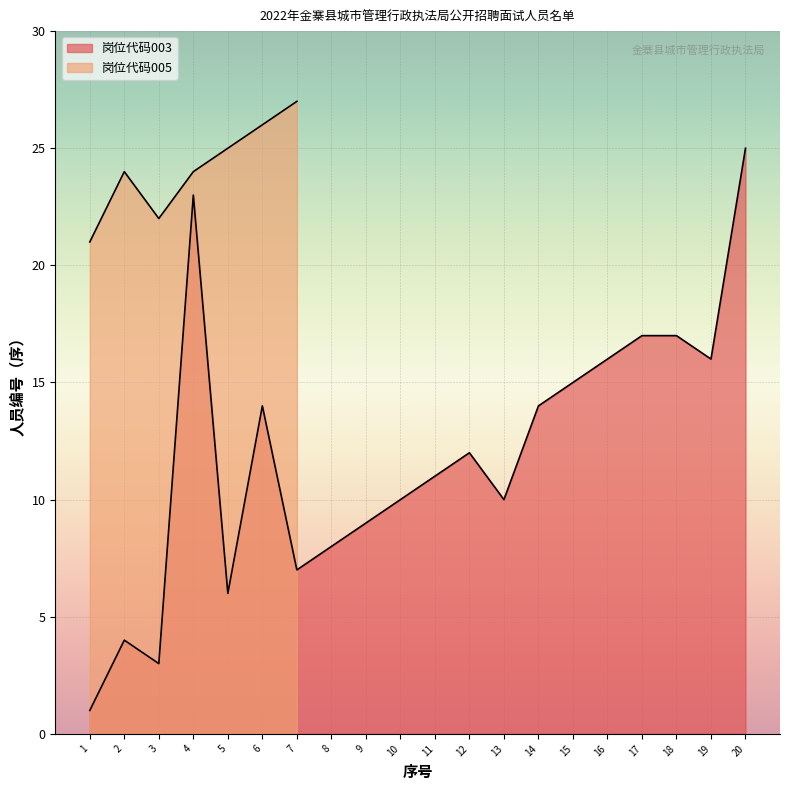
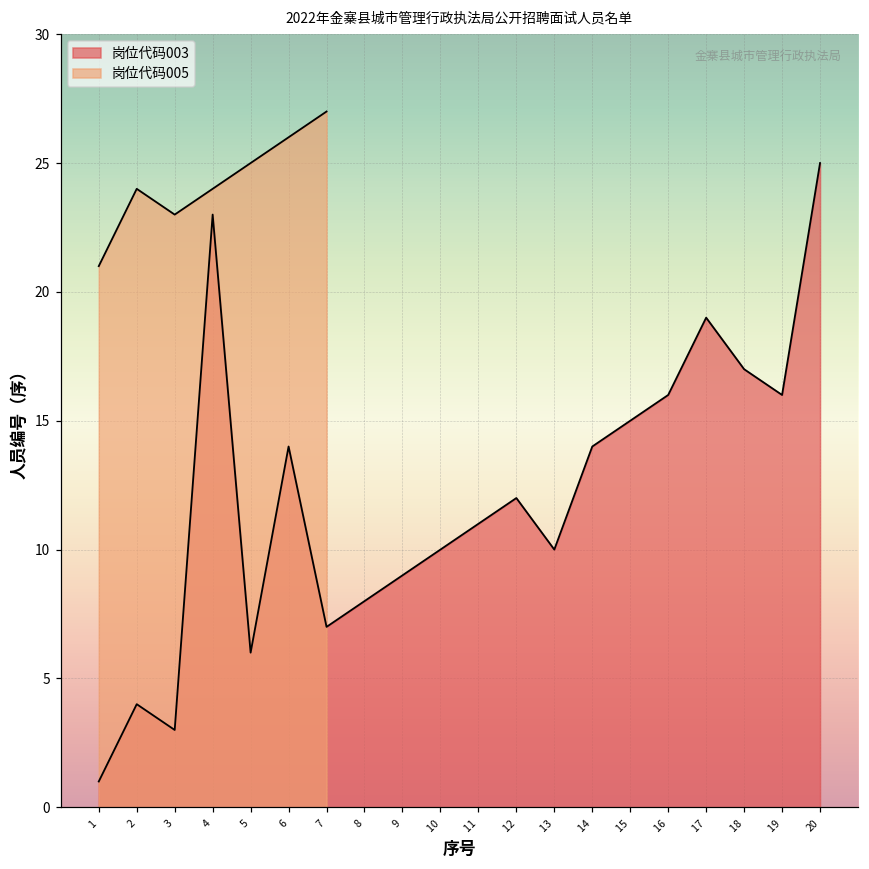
  {
    "岗位代码003": {
      "1": 1,
      "2": 4,
      "3": 3,
      "4": 23,
      "5": 6,
      "6": 14,
      "7": 7,
      "8": 8,
      "9": 9,
      "10": 10,
      "11": 11,
      "12": 12,
      "13": 10,
      "14": 14,
      "15": 15,
      "16": 16,
-     "17": 17,
+     "17": 19,
      "18": 17,
      "19": 16,
      "20": 25
    },
    "岗位代码005": {
      "1": 21,
      "2": 24,
-     "3": 22,
+     "3": 23,
      "4": 24,
      "5": 25,
      "6": 26,
      "7": 27
    }
  }
